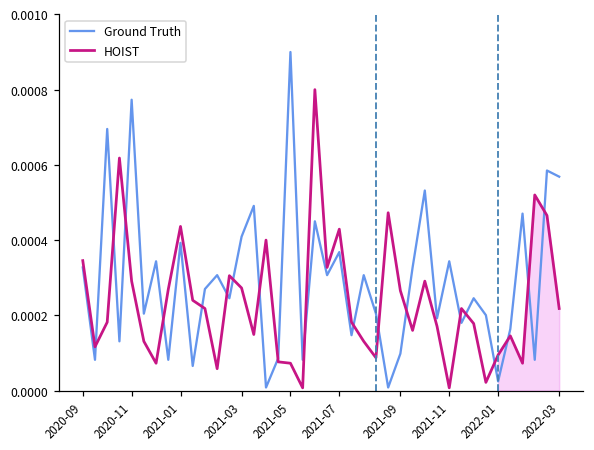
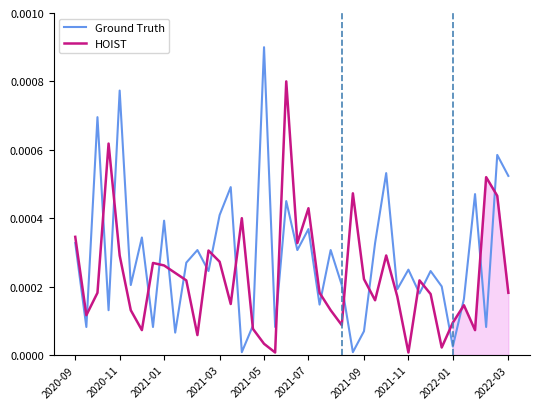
  {
    "Ground Truth": {
      "2020-09": 0.00033,
      "2020-11": 0.00077,
      "2021-01": 0.00039,
      "2021-03": 0.00041,
      "2021-05": 0.00090,
      "2021-07": 0.00037,
-     "2021-09": 0.00010,
-     "2021-11": 0.00034,
+     "2021-09": 0.00007,
+     "2021-11": 0.00025,
      "2022-01": 0.00002,
-     "2022-03": 0.00057
+     "2022-03": 0.00052
    },
    "HOIST": {
      "2020-09": 0.00035,
      "2020-11": 0.00029,
-     "2021-01": 0.00044,
+     "2021-01": 0.00026,
      "2021-03": 0.00027,
-     "2021-05": 0.00007,
+     "2021-05": 0.00003,
      "2021-07": 0.00043,
-     "2021-09": 0.00027,
+     "2021-09": 0.00022,
      "2021-11": 0.00001,
-     "2022-03": 0.00022
+     "2022-03": 0.00018
    }
  }
